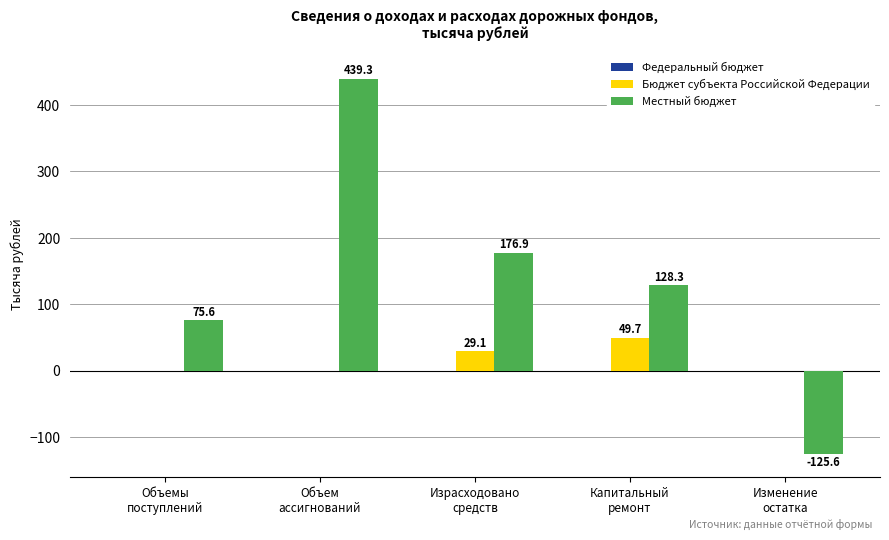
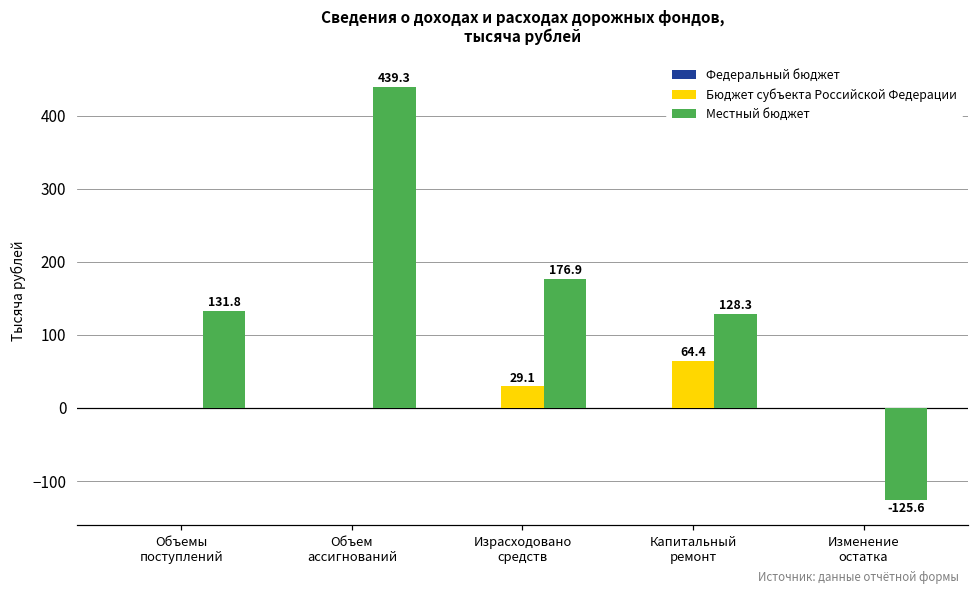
  {
    "Федеральный бюджет": {
      "Объемы поступлений": 0,
      "Объем ассигнований": 0,
      "Израсходовано средств": 0,
      "Капитальный ремонт": 0,
      "Изменение остатка": 0
    },
    "Бюджет субъекта Российской Федерации": {
      "Израсходовано средств": 29.1,
-     "Капитальный ремонт": 49.7
+     "Капитальный ремонт": 64.4
    },
    "Местный бюджет": {
-     "Объемы поступлений": 75.6,
+     "Объемы поступлений": 131.8,
      "Объем ассигнований": 439.3,
      "Израсходовано средств": 176.9,
      "Капитальный ремонт": 128.3,
      "Изменение остатка": -125.6
    }
  }
